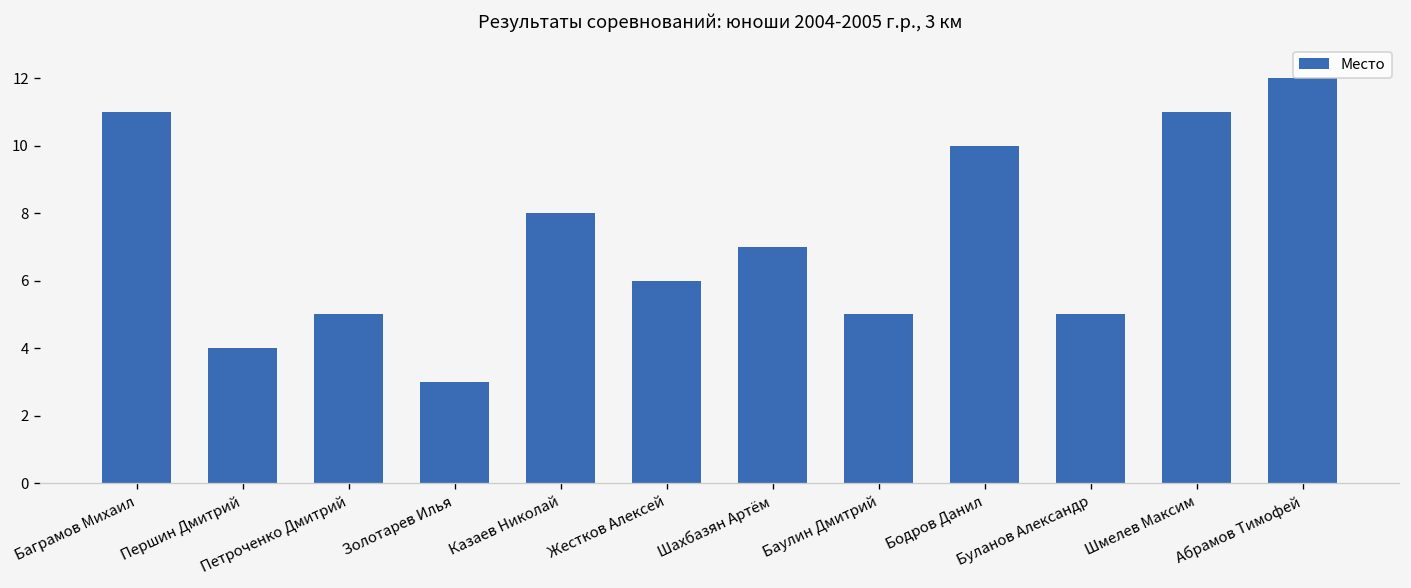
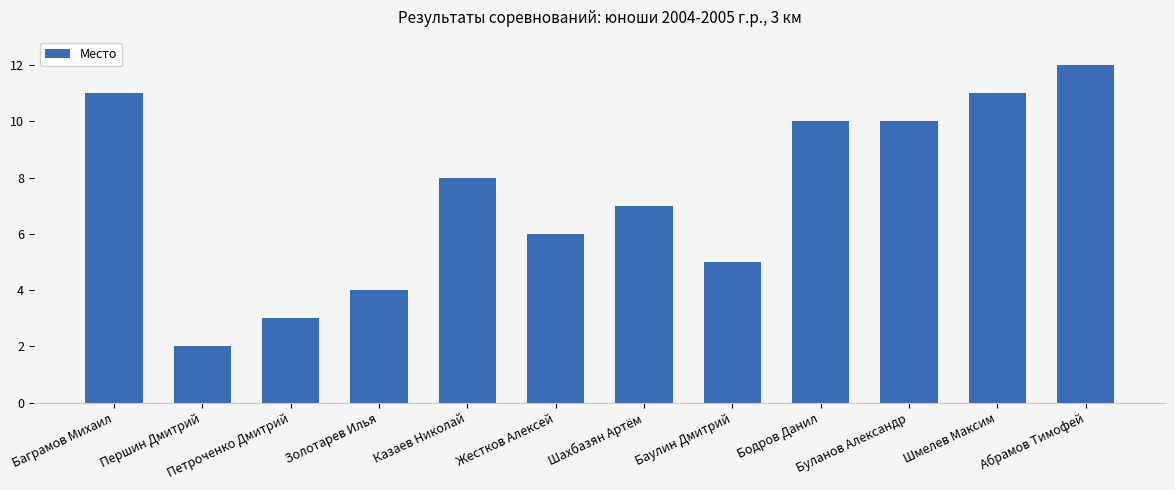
  {
    "Баграмов Михаил": 11,
-   "Першин Дмитрий": 4,
-   "Петроченко Дмитрий": 5,
-   "Золотарев Илья": 3,
+   "Першин Дмитрий": 2,
+   "Петроченко Дмитрий": 3,
+   "Золотарев Илья": 4,
    "Казаев Николай": 8,
    "Жестков Алексей": 6,
    "Шахбазян Артём": 7,
    "Баулин Дмитрий": 5,
    "Бодров Данил": 10,
-   "Буланов Александр": 5,
+   "Буланов Александр": 10,
    "Шмелев Максим": 11,
    "Абрамов Тимофей": 12
  }
